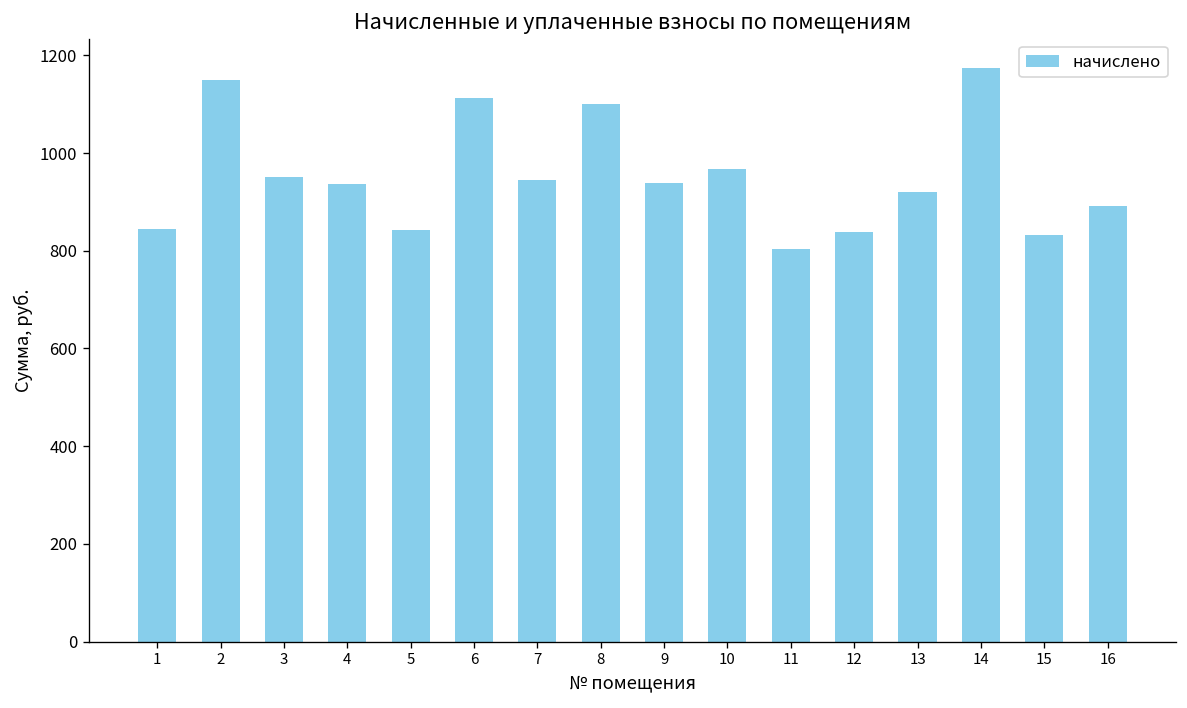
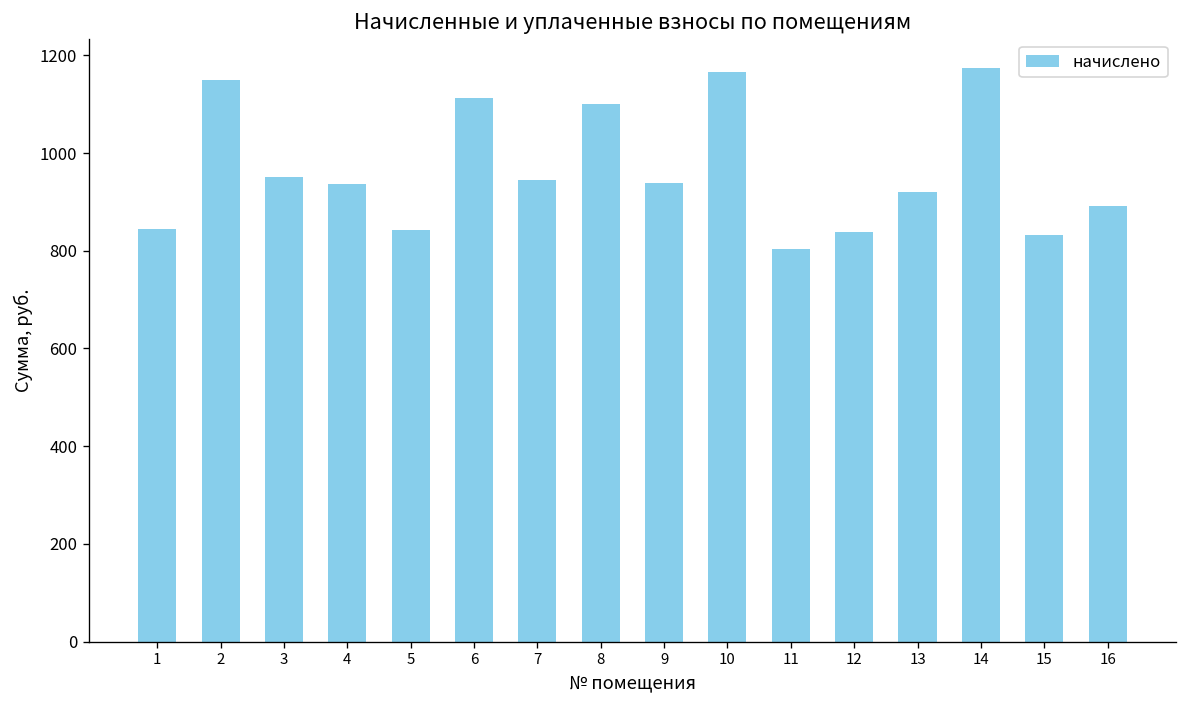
  {
    "1": 840,
    "2": 1150,
    "3": 950,
    "4": 940,
    "5": 840,
    "6": 1110,
    "7": 940,
    "8": 1100,
    "9": 940,
-   "10": 970,
+   "10": 1170,
    "11": 800,
    "12": 840,
    "13": 920,
    "14": 1180,
    "15": 830,
    "16": 890
  }
